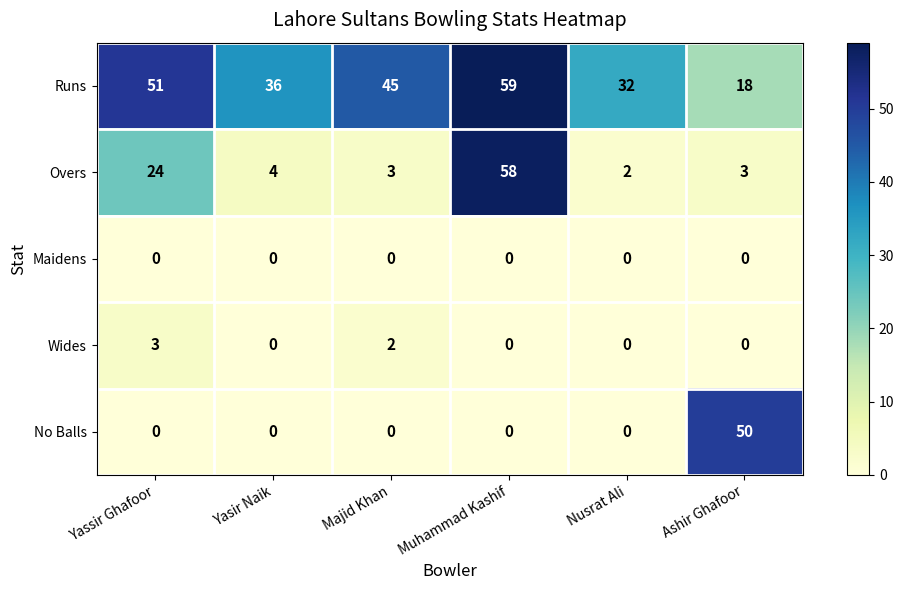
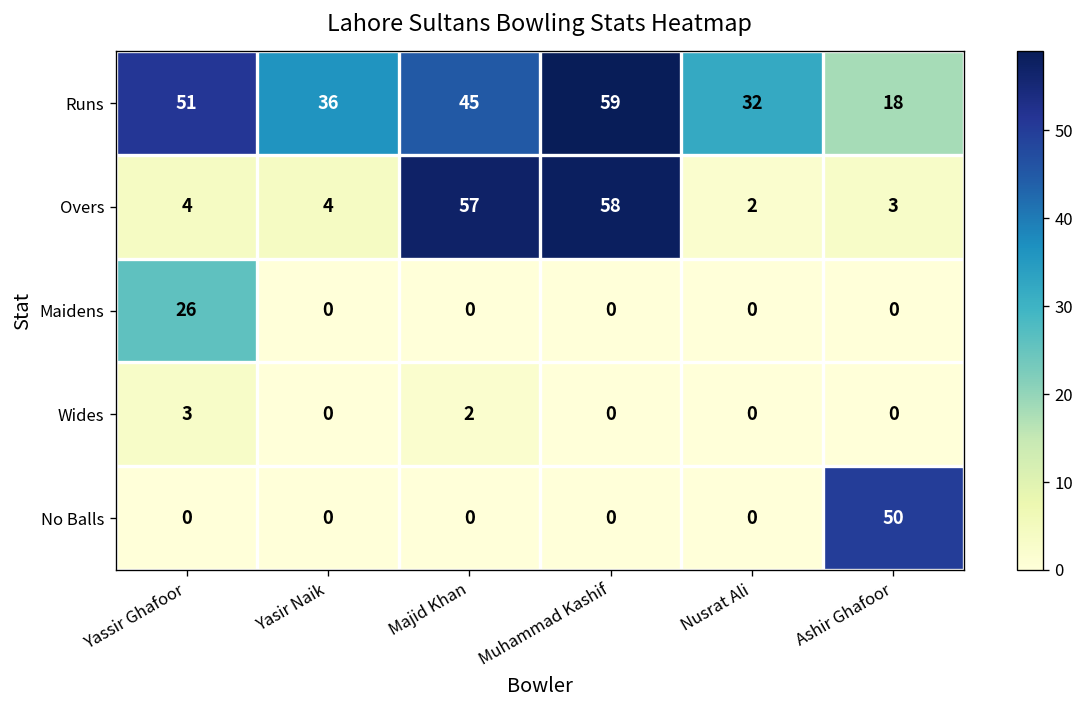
  {
    "Runs": {
      "Yassir Ghafoor": 51,
      "Yasir Naik": 36,
      "Majid Khan": 45,
      "Muhammad Kashif": 59,
      "Nusrat Ali": 32,
      "Ashir Ghafoor": 18
    },
    "Overs": {
-     "Yassir Ghafoor": 24,
+     "Yassir Ghafoor": 4,
      "Yasir Naik": 4,
-     "Majid Khan": 3,
+     "Majid Khan": 57,
      "Muhammad Kashif": 58,
      "Nusrat Ali": 2,
      "Ashir Ghafoor": 3
    },
    "Maidens": {
-     "Yassir Ghafoor": 0,
+     "Yassir Ghafoor": 26,
      "Yasir Naik": 0,
      "Majid Khan": 0,
      "Muhammad Kashif": 0,
      "Nusrat Ali": 0,
      "Ashir Ghafoor": 0
    },
    "Wides": {
      "Yassir Ghafoor": 3,
      "Yasir Naik": 0,
      "Majid Khan": 2,
      "Muhammad Kashif": 0,
      "Nusrat Ali": 0,
      "Ashir Ghafoor": 0
    },
    "No Balls": {
      "Yassir Ghafoor": 0,
      "Yasir Naik": 0,
      "Majid Khan": 0,
      "Muhammad Kashif": 0,
      "Nusrat Ali": 0,
      "Ashir Ghafoor": 50
    }
  }
